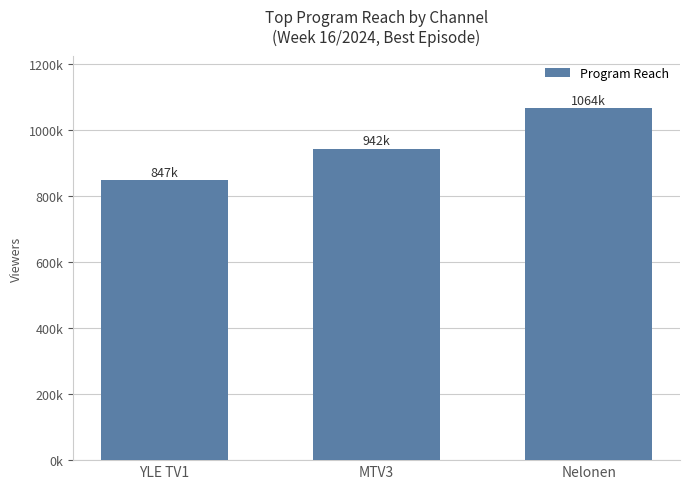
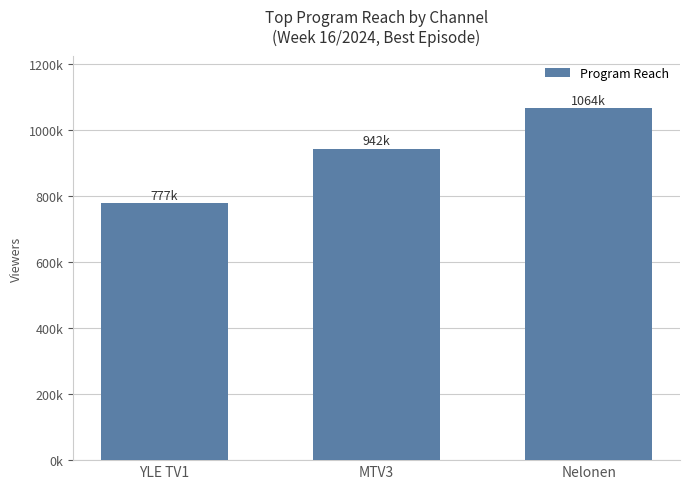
  {
-   "YLE TV1": "847k",
+   "YLE TV1": "777k",
    "MTV3": "942k",
    "Nelonen": "1064k"
  }
